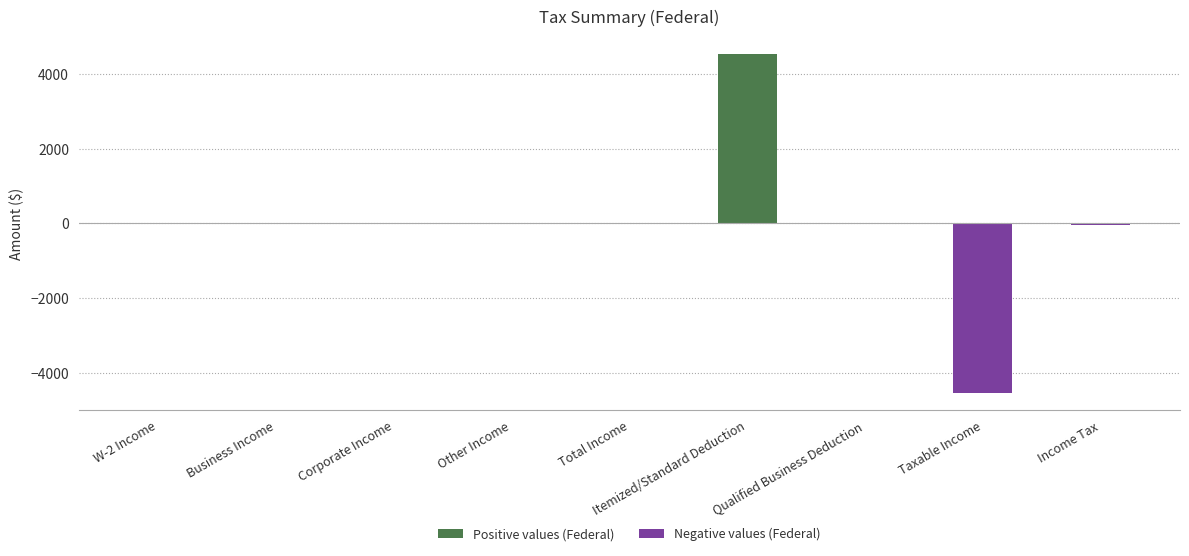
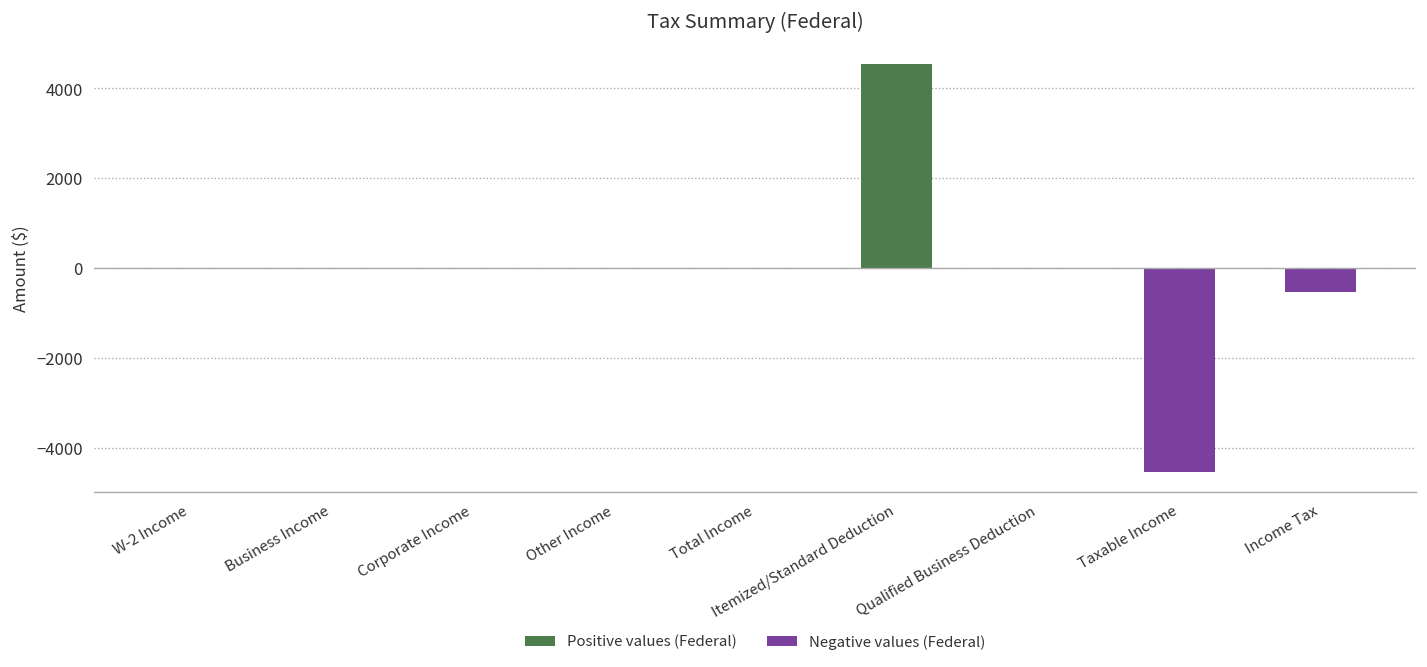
  {
    "W-2 Income": 0,
    "Business Income": 0,
    "Corporate Income": 0,
    "Other Income": 0,
    "Total Income": 0,
    "Itemized/Standard Deduction": 4500,
    "Qualified Business Deduction": 0,
    "Taxable Income": -4500,
-   "Income Tax": 0
+   "Income Tax": -500
  }
